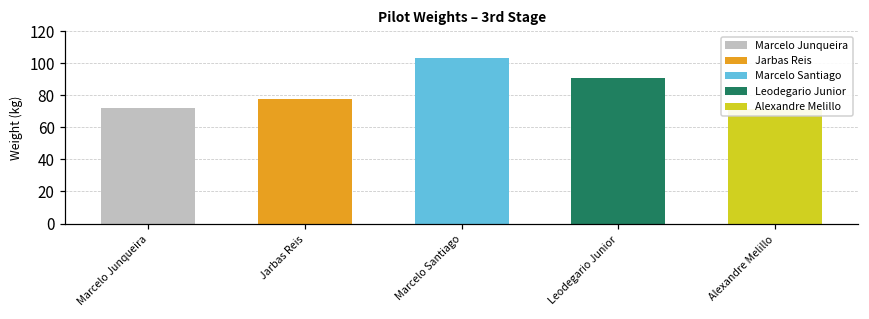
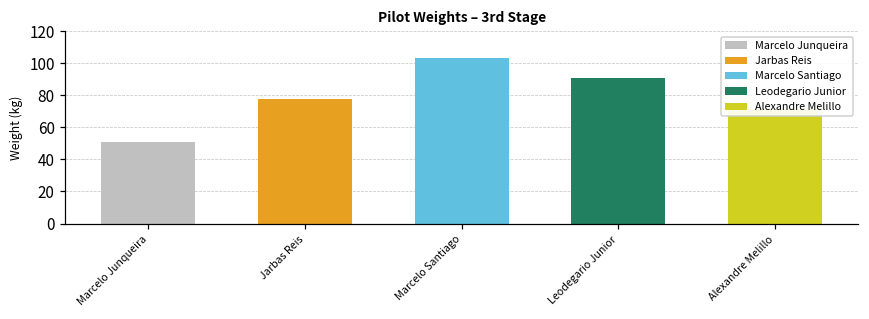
  {
-   "Marcelo Junqueira": 72,
+   "Marcelo Junqueira": 51,
    "Jarbas Reis": 78,
    "Marcelo Santiago": 103,
    "Leodegario Junior": 91
  }
